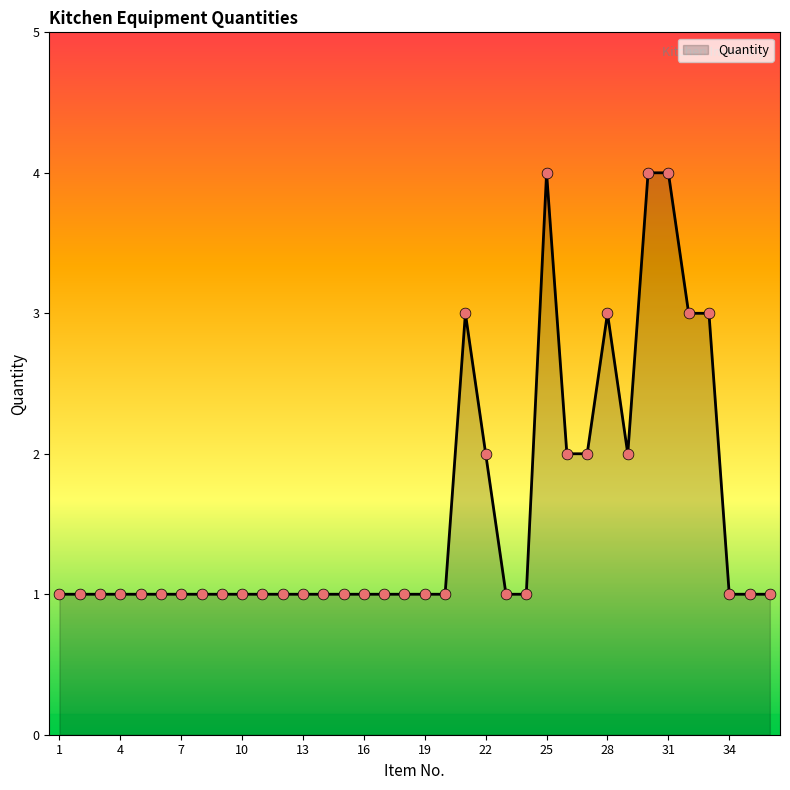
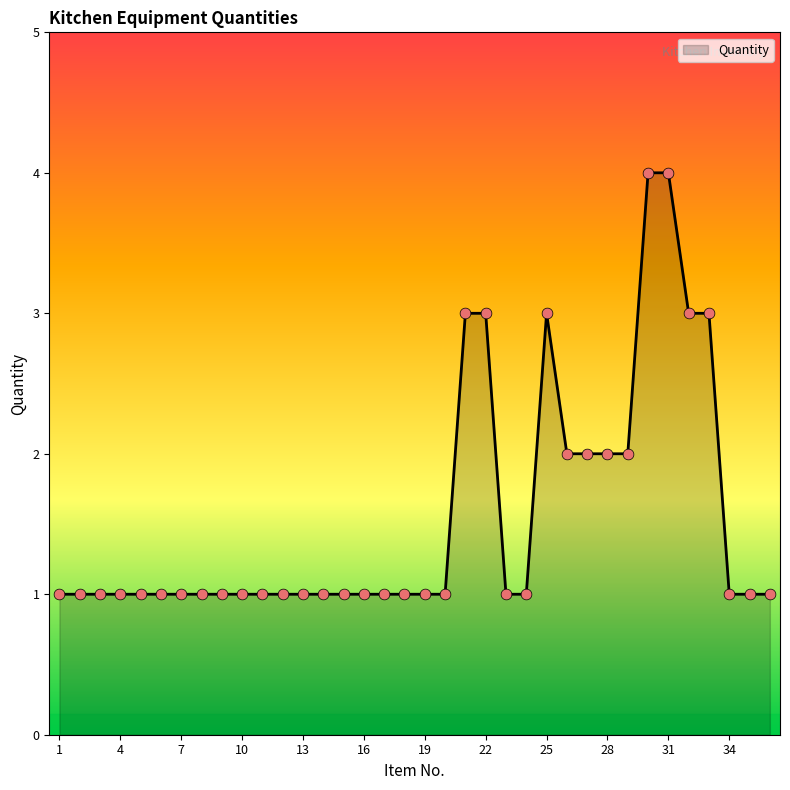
  {
    "1": 1,
    "4": 1,
    "7": 1,
    "10": 1,
    "13": 1,
    "16": 1,
    "19": 1,
-   "22": 2,
-   "25": 4,
-   "28": 3,
+   "22": 3,
+   "25": 3,
+   "28": 2,
    "31": 4,
    "34": 1
  }
